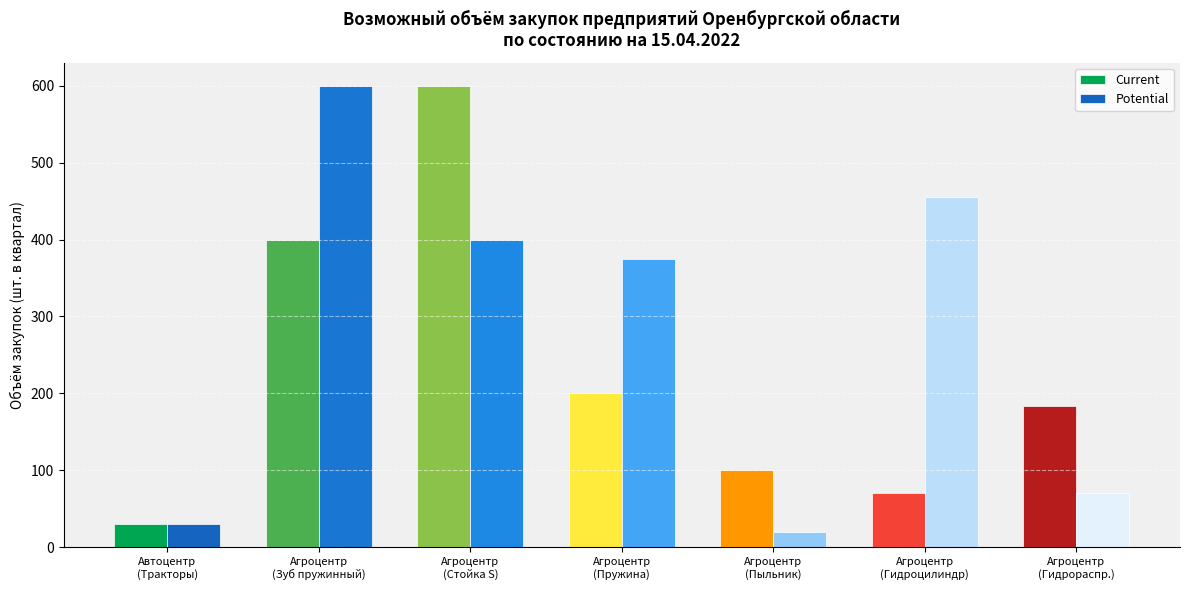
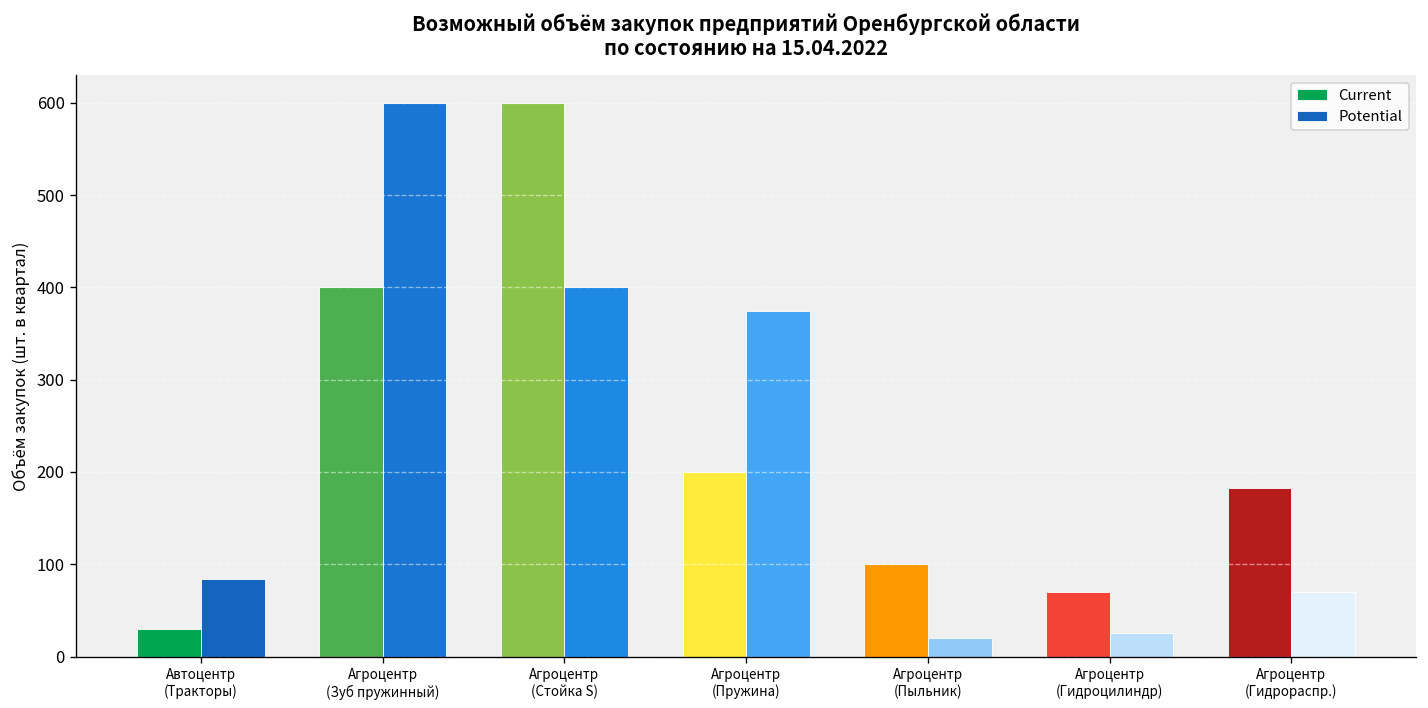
  {
    "Current": {
      "Автоцентр (Тракторы)": 30,
      "Агроцентр (Зуб пружинный)": 400,
      "Агроцентр (Стойка S)": 600,
      "Агроцентр (Пружина)": 200,
      "Агроцентр (Пыльник)": 100,
      "Агроцентр (Гидроцилиндр)": 70,
      "Агроцентр (Гидрораспр.)": 180
    },
    "Potential": {
-     "Автоцентр (Тракторы)": 30,
+     "Автоцентр (Тракторы)": 80,
      "Агроцентр (Зуб пружинный)": 600,
      "Агроцентр (Стойка S)": 400,
      "Агроцентр (Пружина)": 370,
      "Агроцентр (Пыльник)": 20,
-     "Агроцентр (Гидроцилиндр)": 460,
+     "Агроцентр (Гидроцилиндр)": 30,
      "Агроцентр (Гидрораспр.)": 70
    }
  }
